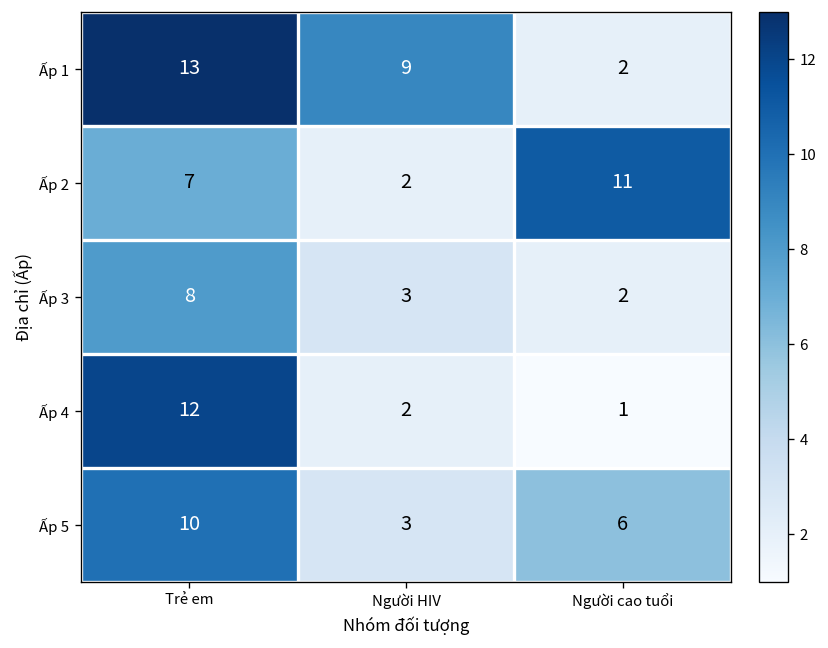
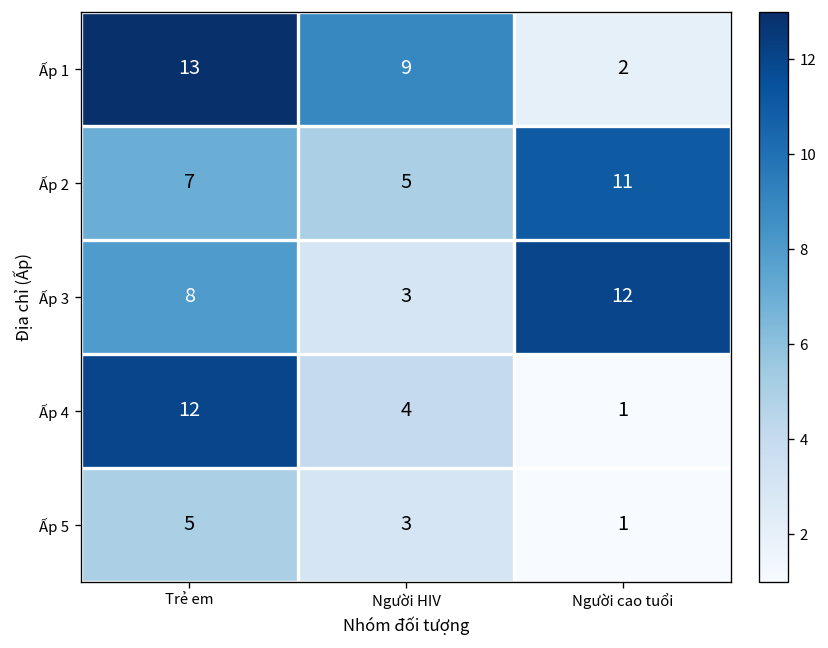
  {
    "Ấp 1": {
      "Trẻ em": 13,
      "Người HIV": 9,
      "Người cao tuổi": 2
    },
    "Ấp 2": {
      "Trẻ em": 7,
-     "Người HIV": 2,
+     "Người HIV": 5,
      "Người cao tuổi": 11
    },
    "Ấp 3": {
      "Trẻ em": 8,
      "Người HIV": 3,
-     "Người cao tuổi": 2
+     "Người cao tuổi": 12
    },
    "Ấp 4": {
      "Trẻ em": 12,
-     "Người HIV": 2,
+     "Người HIV": 4,
      "Người cao tuổi": 1
    },
    "Ấp 5": {
-     "Trẻ em": 10,
+     "Trẻ em": 5,
      "Người HIV": 3,
-     "Người cao tuổi": 6
+     "Người cao tuổi": 1
    }
  }
